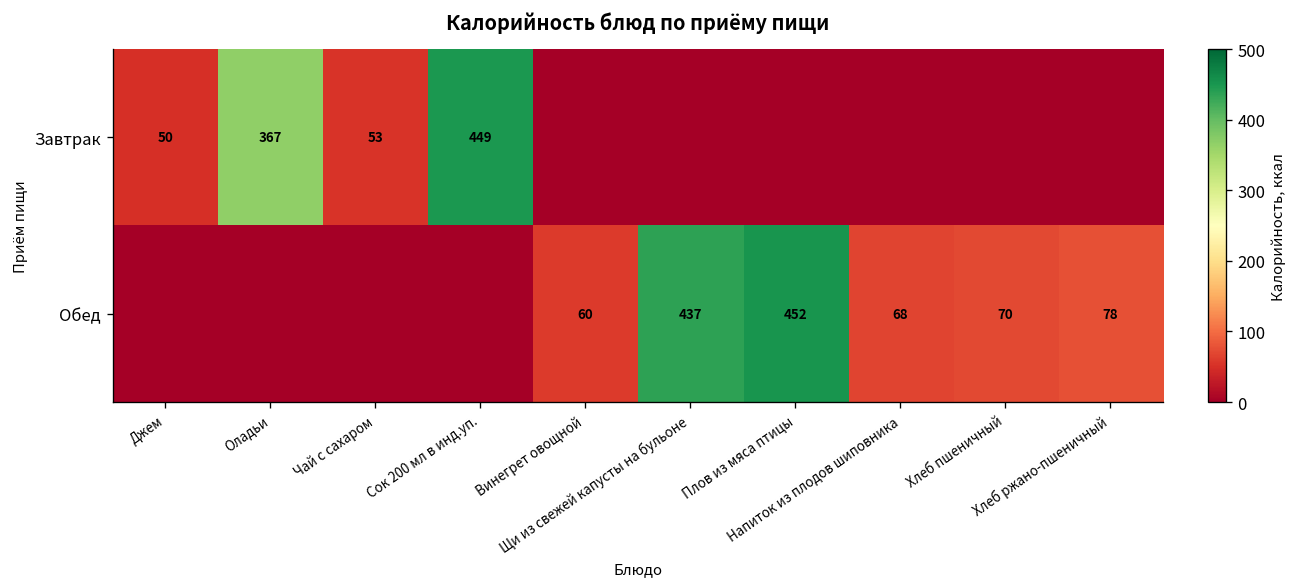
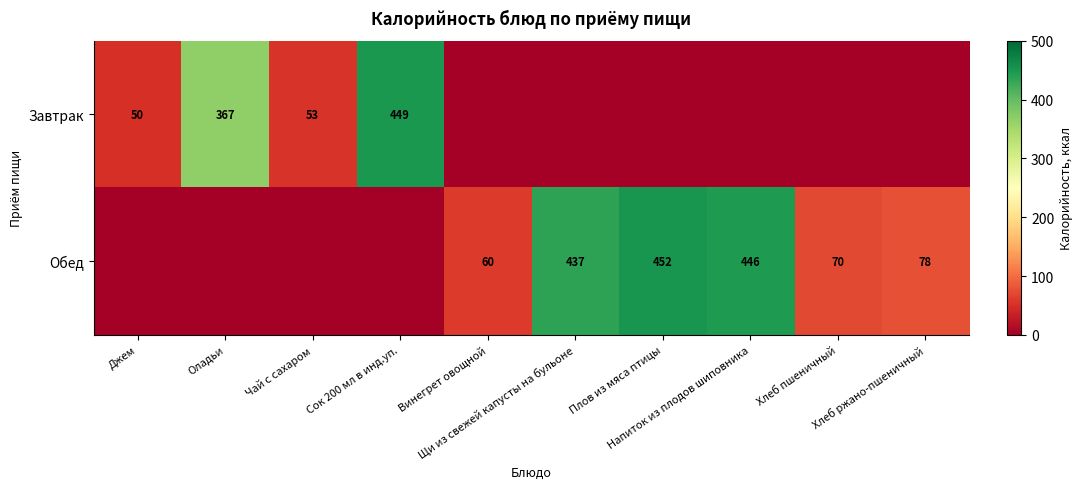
  {
    "Завтрак": {
      "Джем": 50,
      "Оладьи": 367,
      "Чай с сахаром": 53,
      "Сок 200 мл в инд.уп.": 449
    },
    "Обед": {
      "Винегрет овощной": 60,
      "Щи из свежей капусты на бульоне": 437,
      "Плов из мяса птицы": 452,
-     "Напиток из плодов шиповника": 68,
+     "Напиток из плодов шиповника": 446,
      "Хлеб пшеничный": 70,
      "Хлеб ржано-пшеничный": 78
    }
  }
